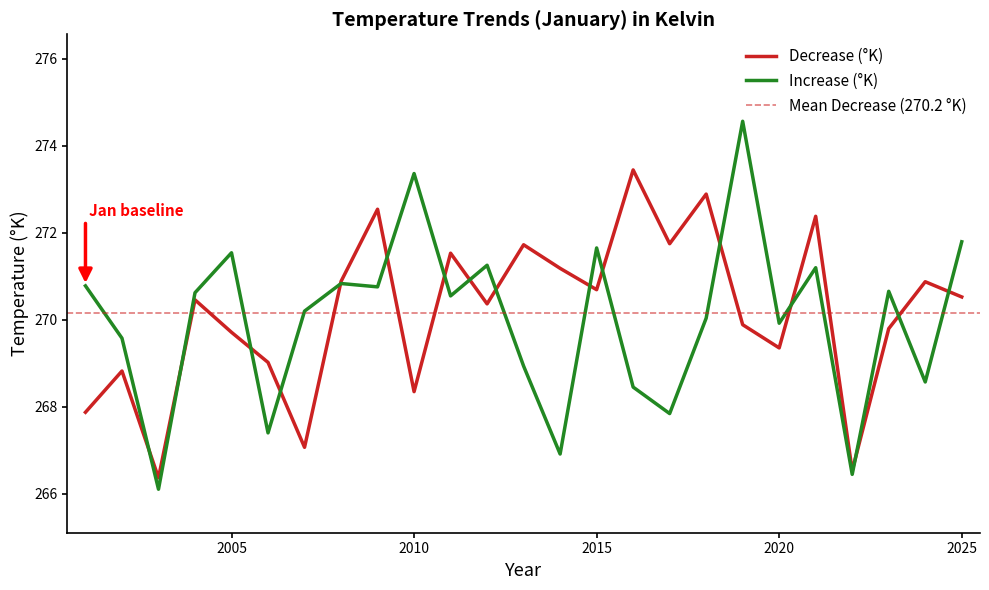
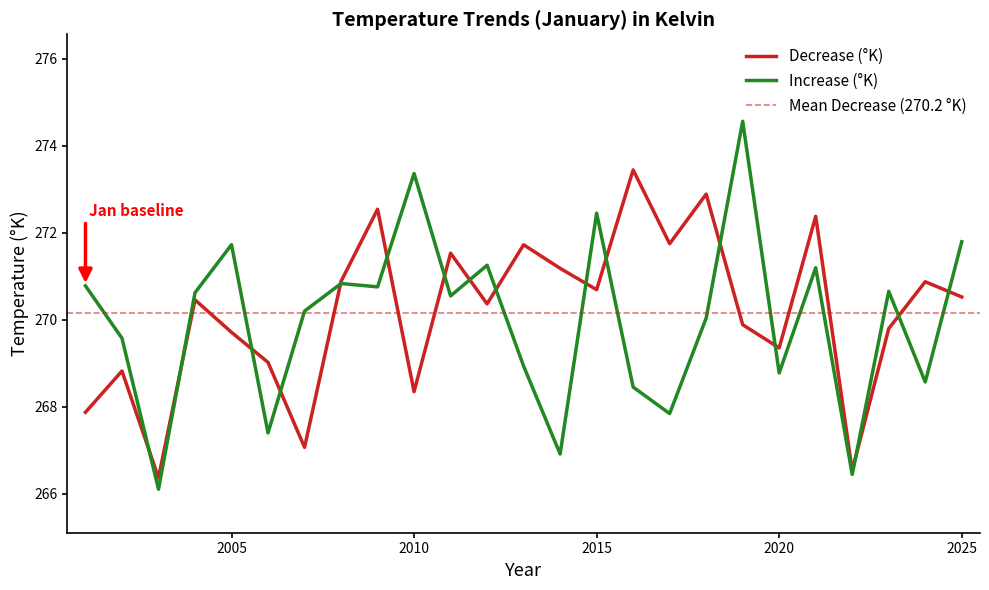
  {
    "Decrease (°K)": {
      "2005": 269.7,
      "2010": 268.3,
      "2015": 270.7,
      "2020": 269.4,
      "2025": 270.5
    },
    "Increase (°K)": {
-     "2005": 271.5,
+     "2005": 271.7,
      "2010": 273.4,
-     "2015": 271.7,
-     "2020": 269.9,
+     "2015": 272.5,
+     "2020": 268.8,
      "2025": 271.8
    }
  }
